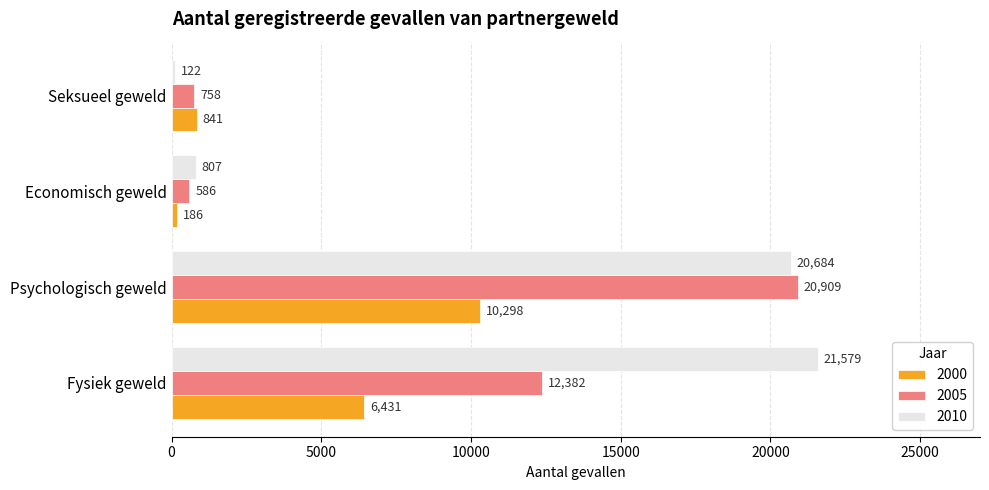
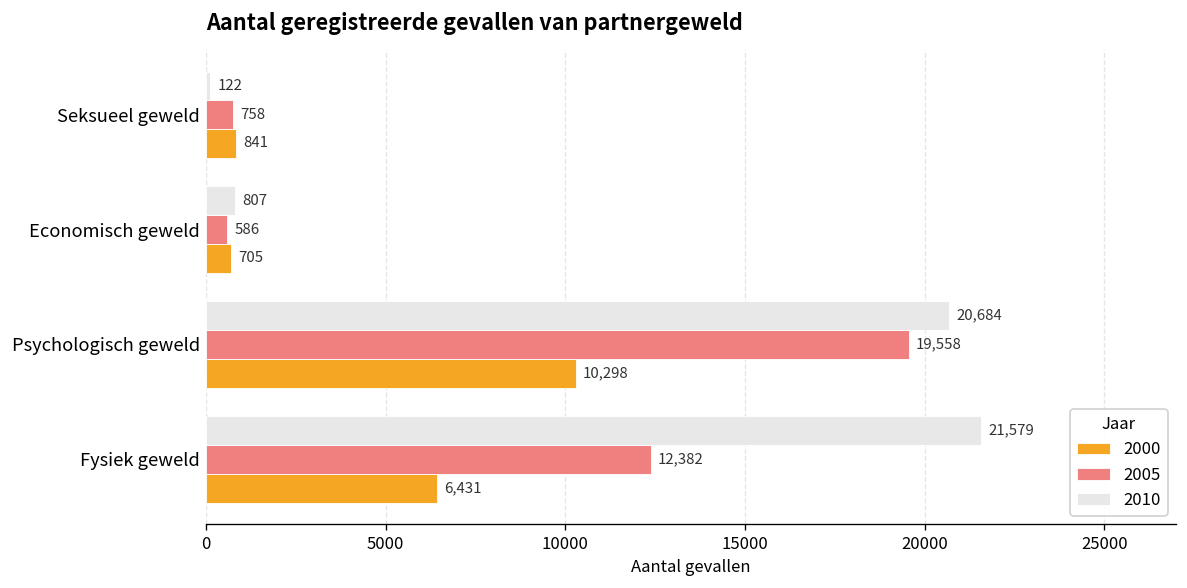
  {
    "2000": {
      "Seksueel geweld": "841",
-     "Economisch geweld": "186",
+     "Economisch geweld": "705",
      "Psychologisch geweld": "10,298",
      "Fysiek geweld": "6,431"
    },
    "2005": {
      "Seksueel geweld": "758",
      "Economisch geweld": "586",
-     "Psychologisch geweld": "20,909",
+     "Psychologisch geweld": "19,558",
      "Fysiek geweld": "12,382"
    },
    "2010": {
      "Seksueel geweld": "122",
      "Economisch geweld": "807",
      "Psychologisch geweld": "20,684",
      "Fysiek geweld": "21,579"
    }
  }
